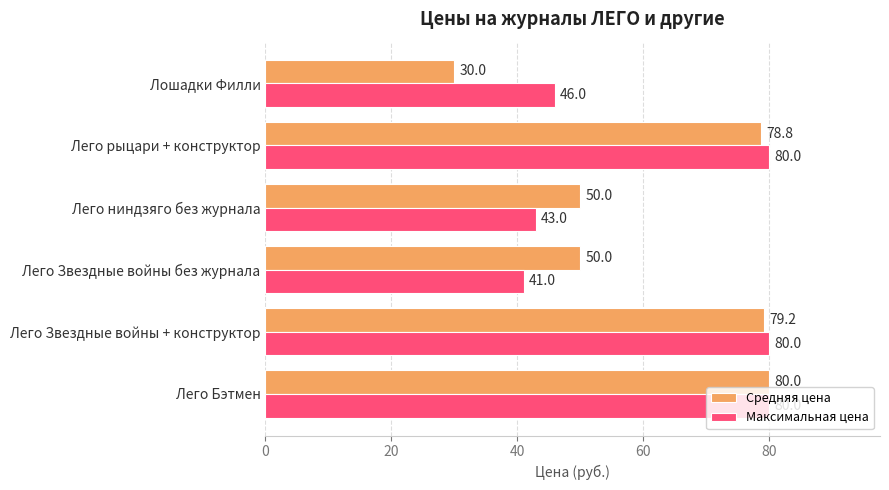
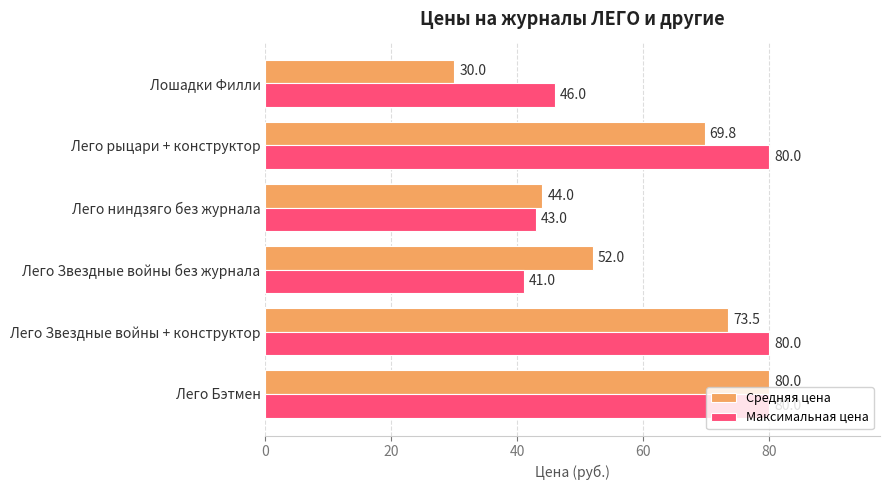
  {
    "Средняя цена": {
      "Лошадки Филли": 30.0,
-     "Лего рыцари + конструктор": 78.8,
-     "Лего ниндзяго без журнала": 50.0,
-     "Лего Звездные войны без журнала": 50.0,
-     "Лего Звездные войны + конструктор": 79.2
+     "Лего рыцари + конструктор": 69.8,
+     "Лего ниндзяго без журнала": 44.0,
+     "Лего Звездные войны без журнала": 52.0,
+     "Лего Звездные войны + конструктор": 73.5
    },
    "Максимальная цена": {
      "Лошадки Филли": 46.0,
      "Лего рыцари + конструктор": 80.0,
      "Лего ниндзяго без журнала": 43.0,
      "Лего Звездные войны без журнала": 41.0,
      "Лего Звездные войны + конструктор": 80.0
    }
  }
